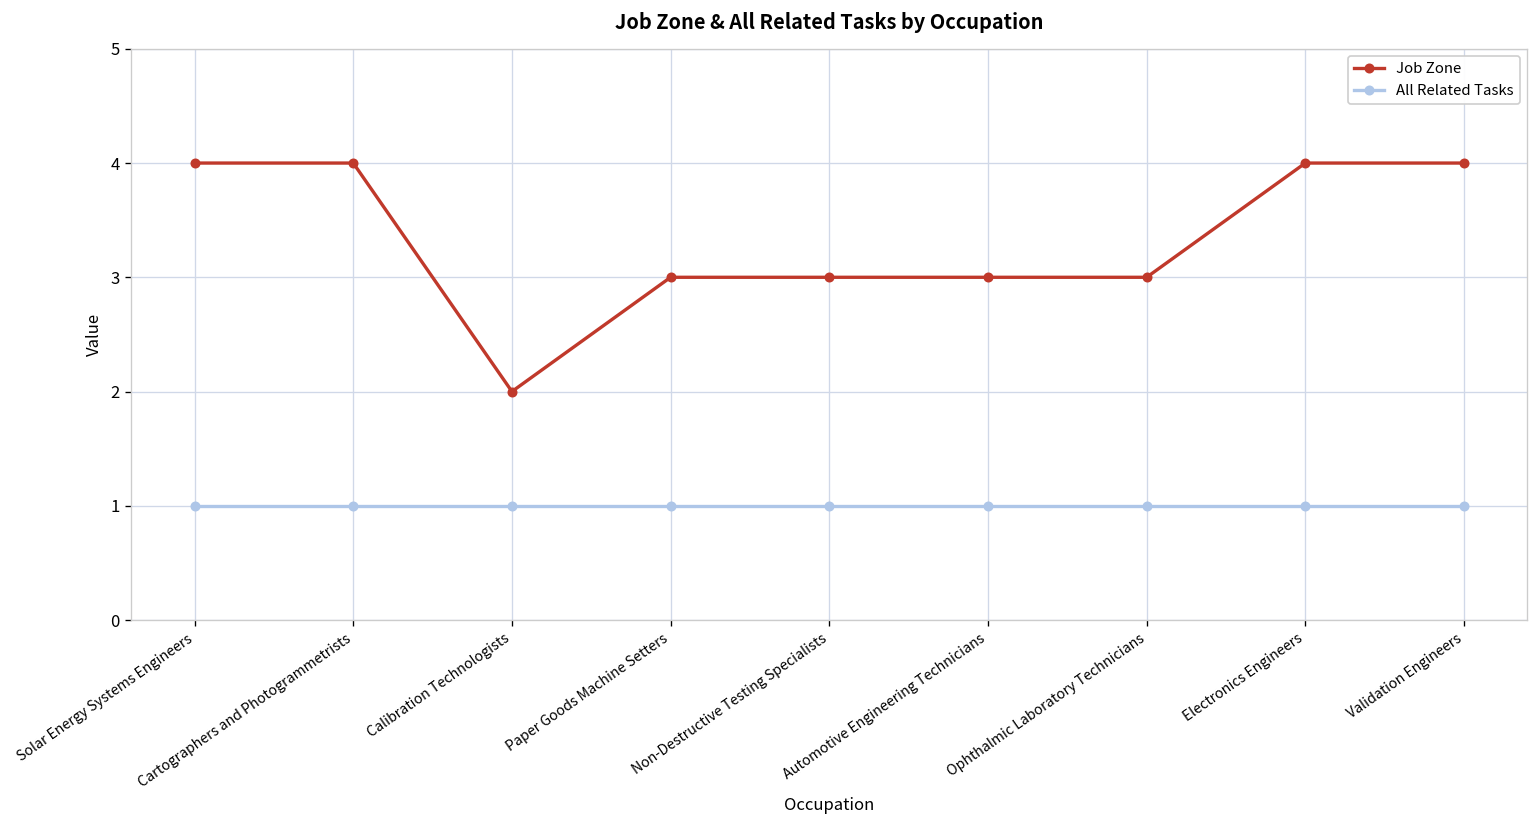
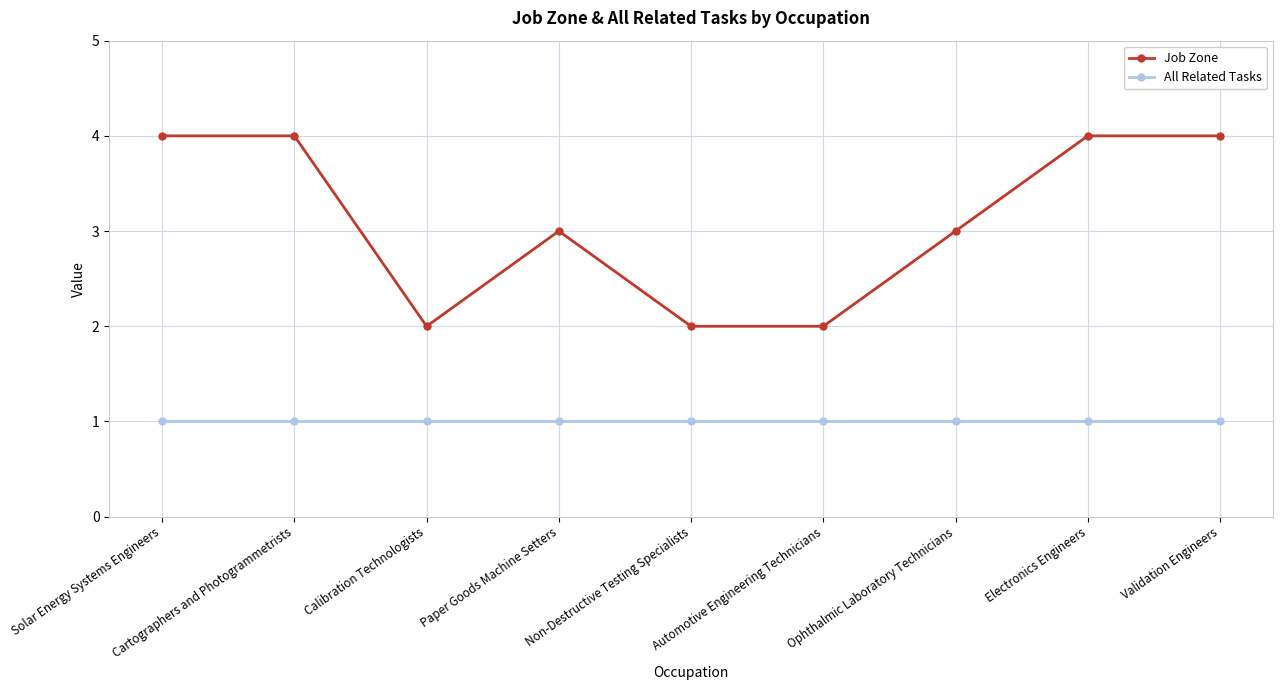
  {
    "Job Zone": {
      "Solar Energy Systems Engineers": 4,
      "Cartographers and Photogrammetrists": 4,
      "Calibration Technologists": 2,
      "Paper Goods Machine Setters": 3,
-     "Non-Destructive Testing Specialists": 3,
-     "Automotive Engineering Technicians": 3,
+     "Non-Destructive Testing Specialists": 2,
+     "Automotive Engineering Technicians": 2,
      "Ophthalmic Laboratory Technicians": 3,
      "Electronics Engineers": 4,
      "Validation Engineers": 4
    },
    "All Related Tasks": {
      "Solar Energy Systems Engineers": 1,
      "Cartographers and Photogrammetrists": 1,
      "Calibration Technologists": 1,
      "Paper Goods Machine Setters": 1,
      "Non-Destructive Testing Specialists": 1,
      "Automotive Engineering Technicians": 1,
      "Ophthalmic Laboratory Technicians": 1,
      "Electronics Engineers": 1,
      "Validation Engineers": 1
    }
  }
